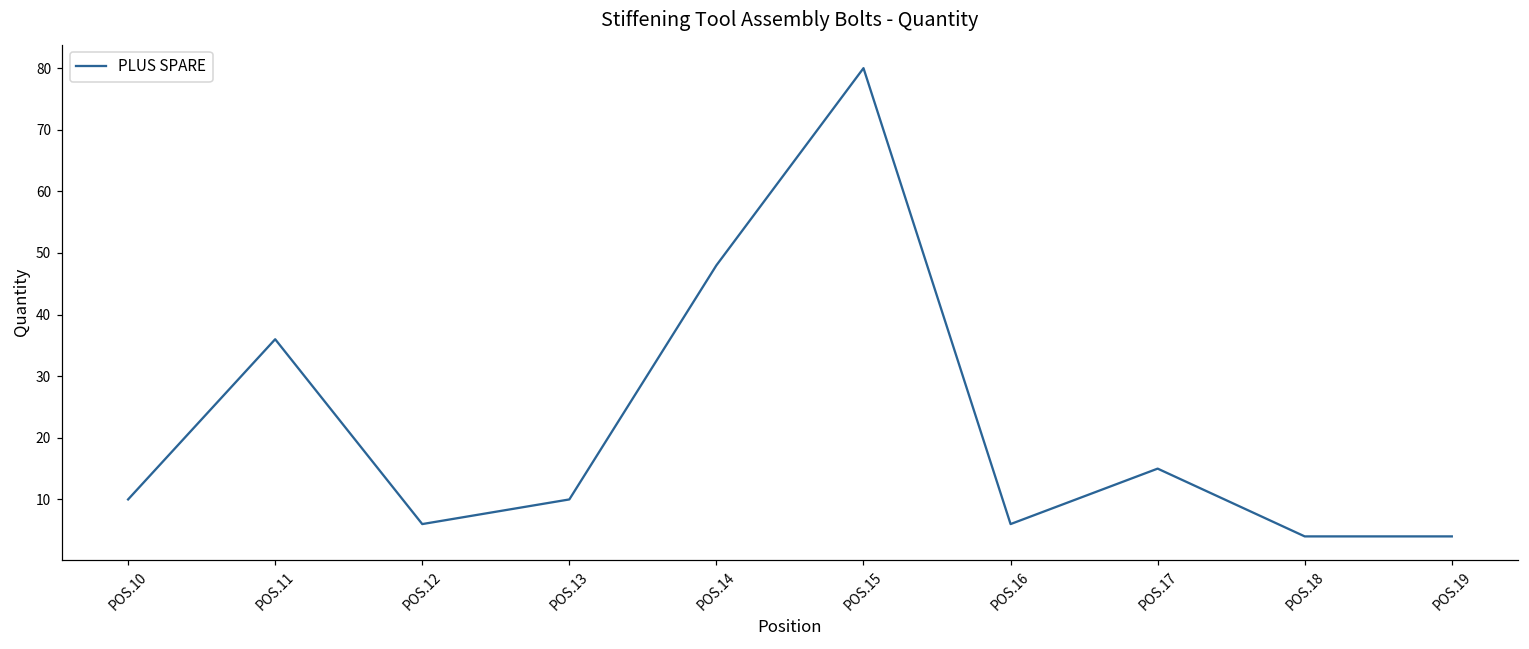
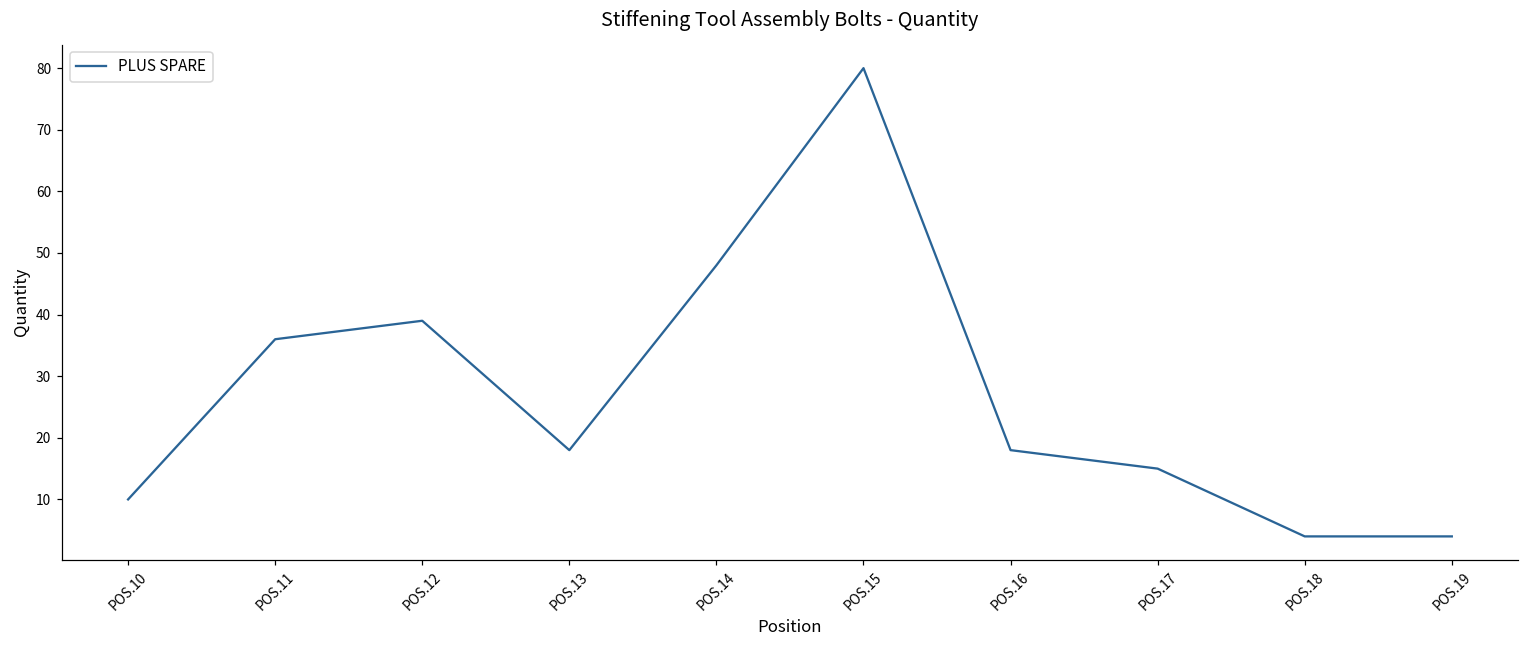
  {
    "POS.10": 10,
    "POS.11": 36,
-   "POS.12": 6,
-   "POS.13": 10,
+   "POS.12": 39,
+   "POS.13": 18,
    "POS.14": 48,
    "POS.15": 80,
-   "POS.16": 6,
+   "POS.16": 18,
    "POS.17": 15,
    "POS.18": 4,
    "POS.19": 4
  }
